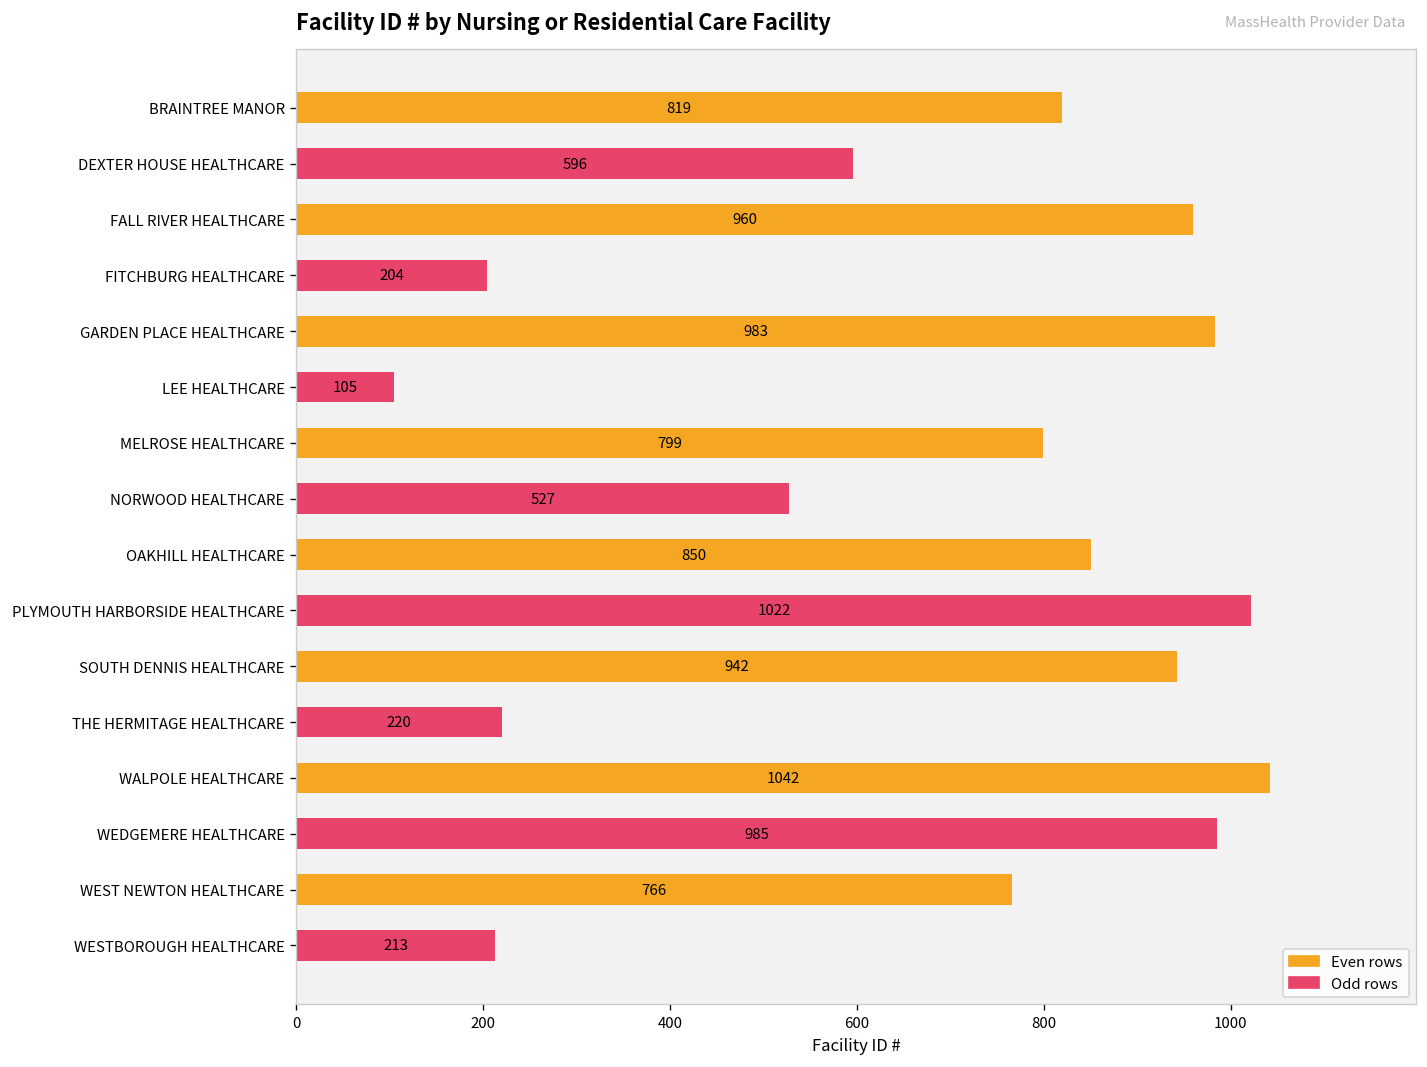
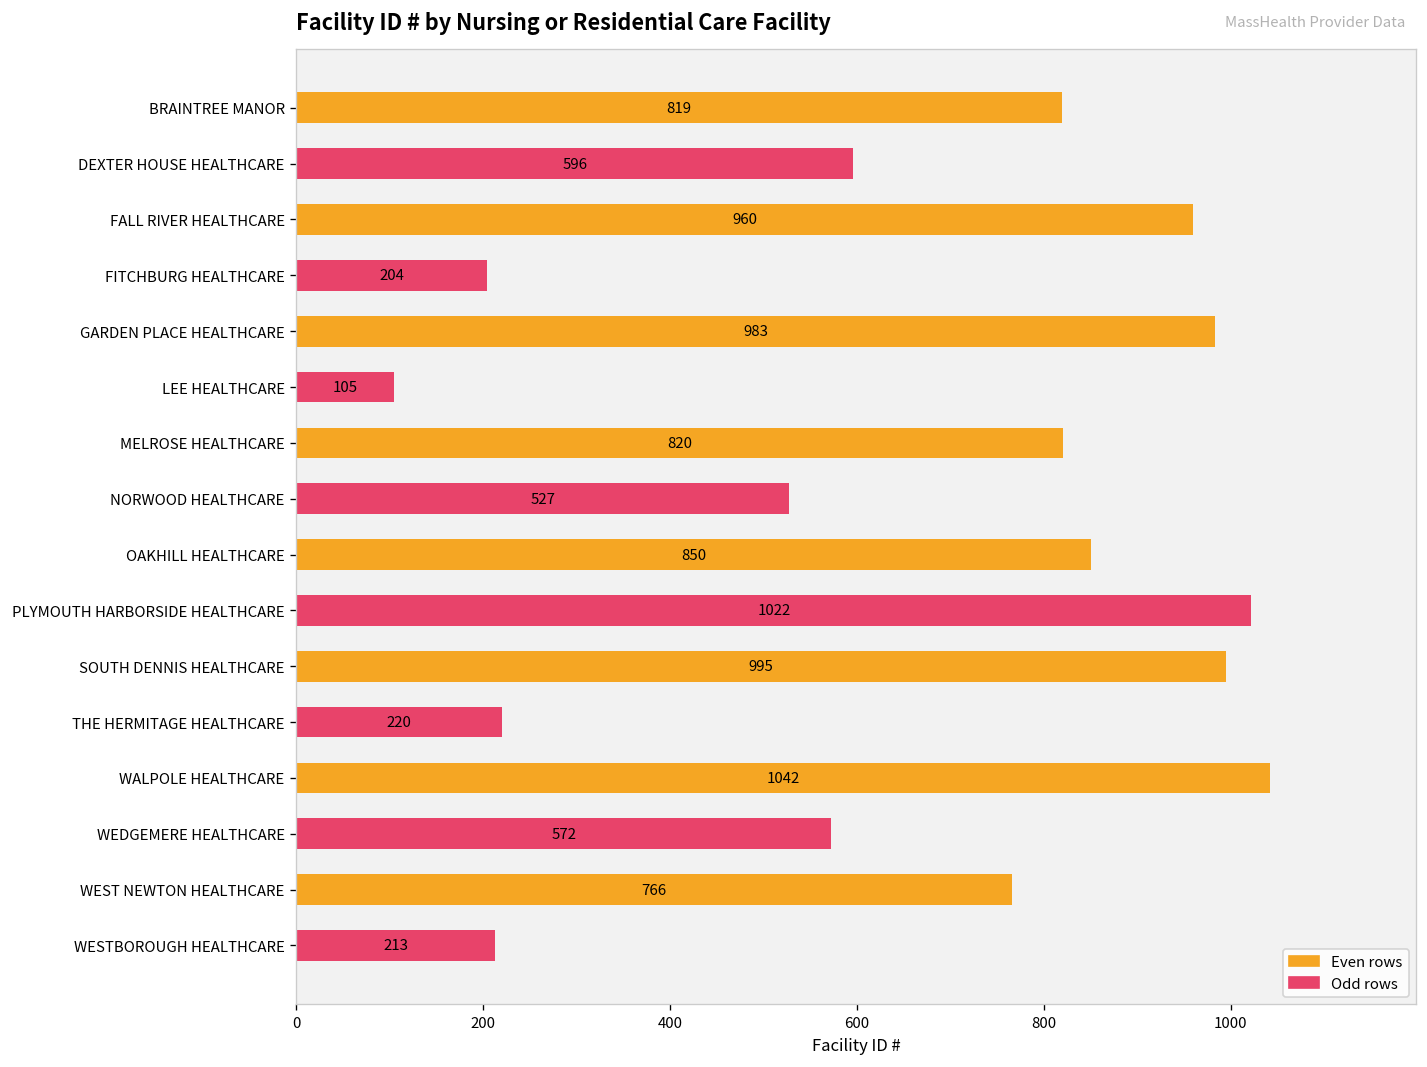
  {
    "BRAINTREE MANOR": 819,
    "DEXTER HOUSE HEALTHCARE": 596,
    "FALL RIVER HEALTHCARE": 960,
    "FITCHBURG HEALTHCARE": 204,
    "GARDEN PLACE HEALTHCARE": 983,
    "LEE HEALTHCARE": 105,
-   "MELROSE HEALTHCARE": 799,
+   "MELROSE HEALTHCARE": 820,
    "NORWOOD HEALTHCARE": 527,
    "OAKHILL HEALTHCARE": 850,
    "PLYMOUTH HARBORSIDE HEALTHCARE": 1022,
-   "SOUTH DENNIS HEALTHCARE": 942,
+   "SOUTH DENNIS HEALTHCARE": 995,
    "THE HERMITAGE HEALTHCARE": 220,
    "WALPOLE HEALTHCARE": 1042,
-   "WEDGEMERE HEALTHCARE": 985,
+   "WEDGEMERE HEALTHCARE": 572,
    "WEST NEWTON HEALTHCARE": 766,
    "WESTBOROUGH HEALTHCARE": 213
  }
